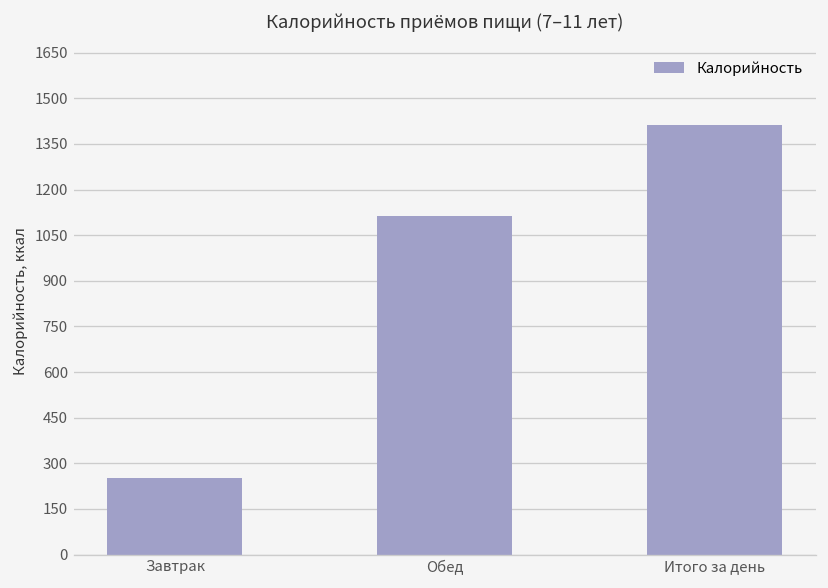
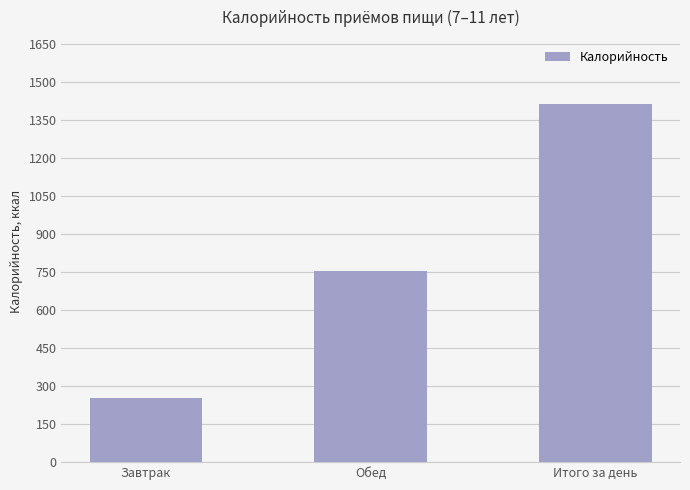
  {
    "Завтрак": 250,
-   "Обед": 1110,
+   "Обед": 750,
    "Итого за день": 1410
  }
